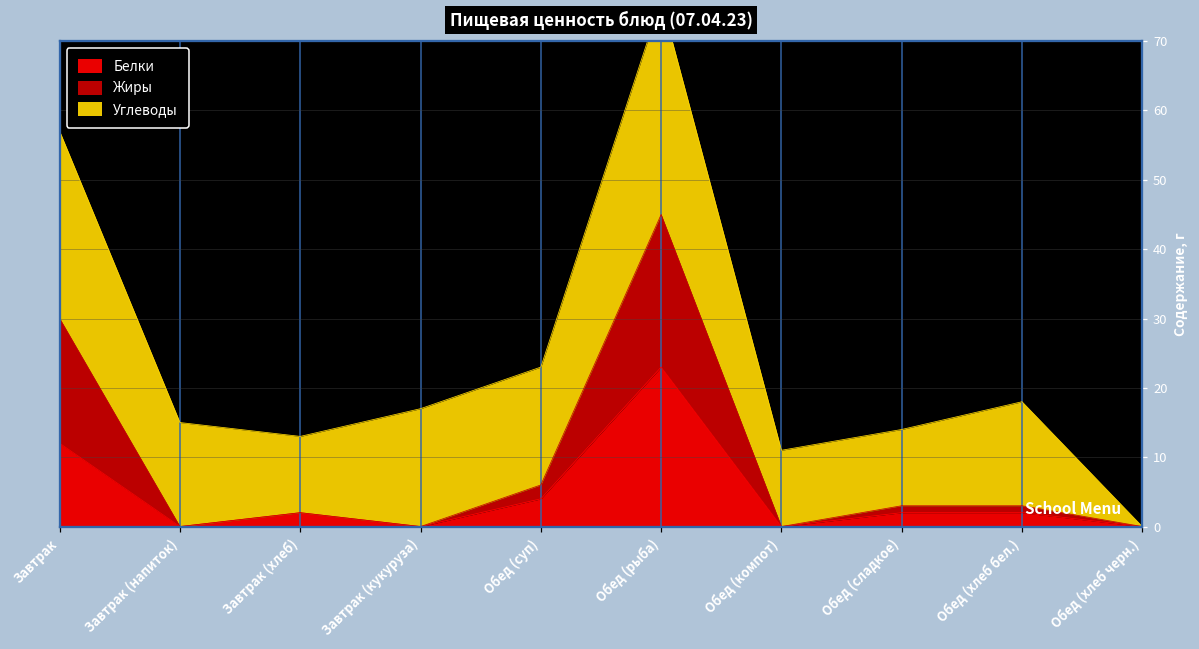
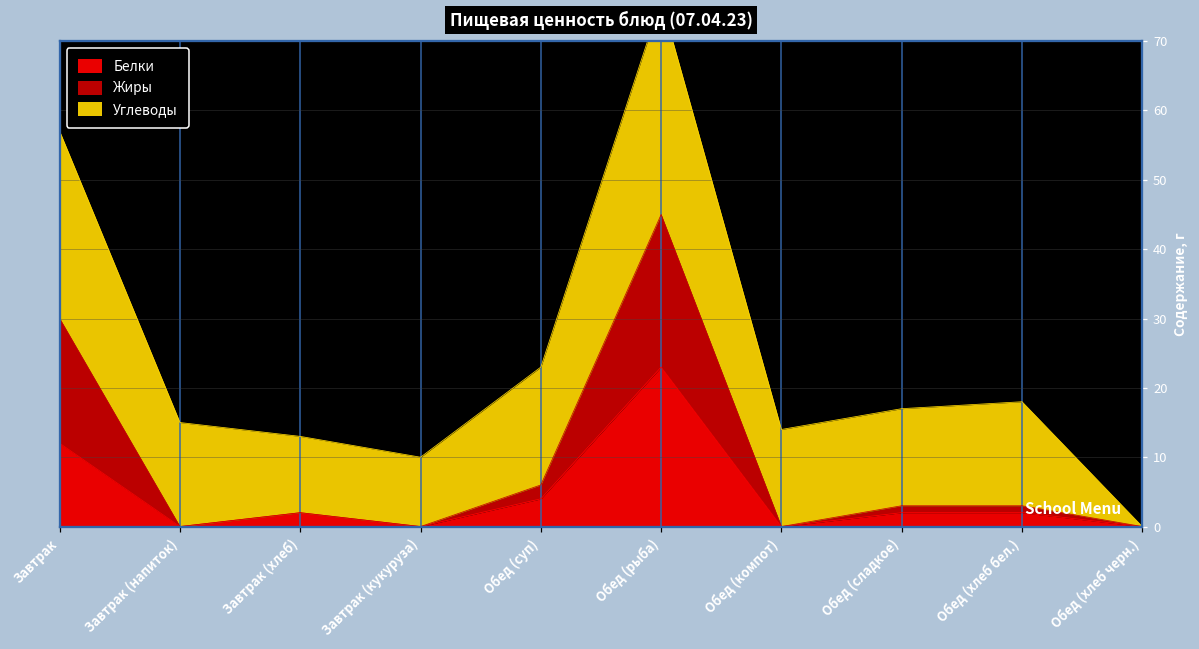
  {
    "Углеводы": {
      "Завтрак": 27,
      "Завтрак (напиток)": 15,
      "Завтрак (хлеб)": 11,
-     "Завтрак (кукуруза)": 17,
+     "Завтрак (кукуруза)": 10,
      "Обед (суп)": 17,
-     "Обед (компот)": 11,
-     "Обед (сладкое)": 11,
+     "Обед (компот)": 14,
+     "Обед (сладкое)": 14,
      "Обед (хлеб бел.)": 15
    }
  }
